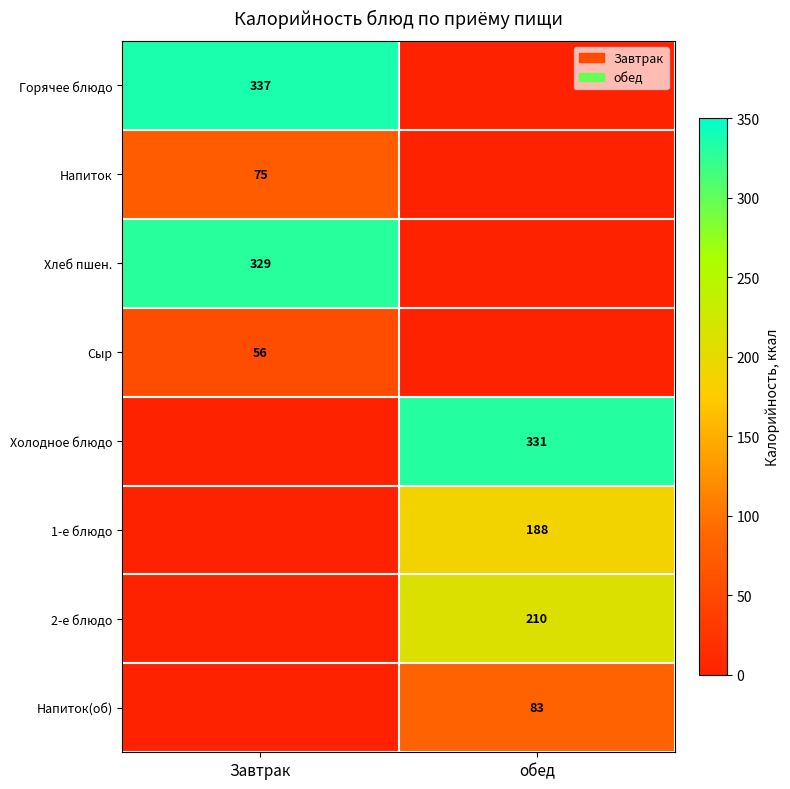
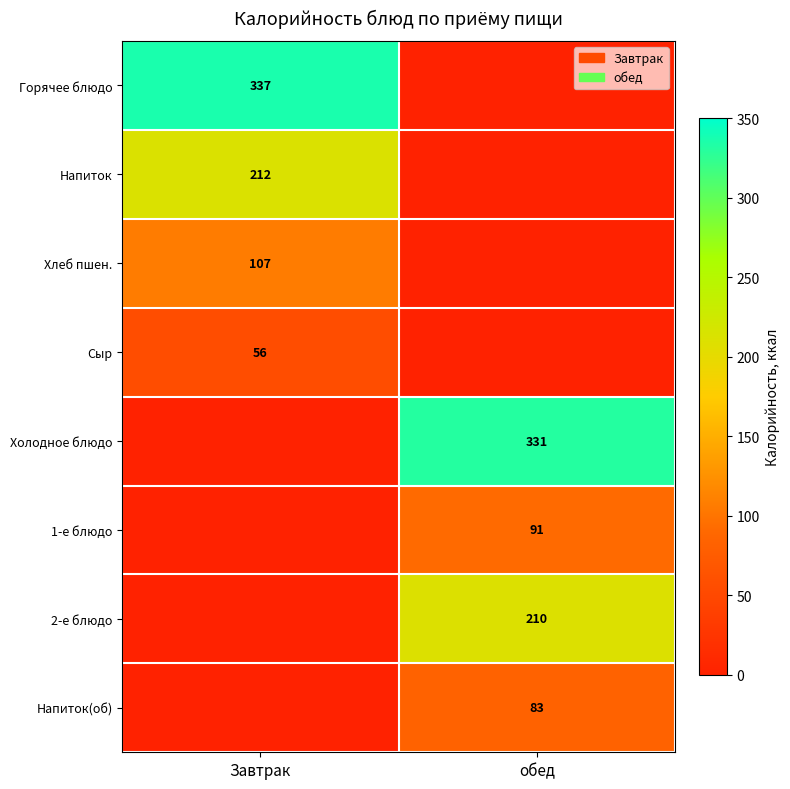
  {
    "Горячее блюдо": {
      "Завтрак": 337
    },
    "Напиток": {
-     "Завтрак": 75
+     "Завтрак": 212
    },
    "Хлеб пшен.": {
-     "Завтрак": 329
+     "Завтрак": 107
    },
    "Сыр": {
      "Завтрак": 56
    },
    "Холодное блюдо": {
      "обед": 331
    },
    "1-е блюдо": {
-     "обед": 188
+     "обед": 91
    },
    "2-е блюдо": {
      "обед": 210
    },
    "Напиток(об)": {
      "обед": 83
    }
  }
